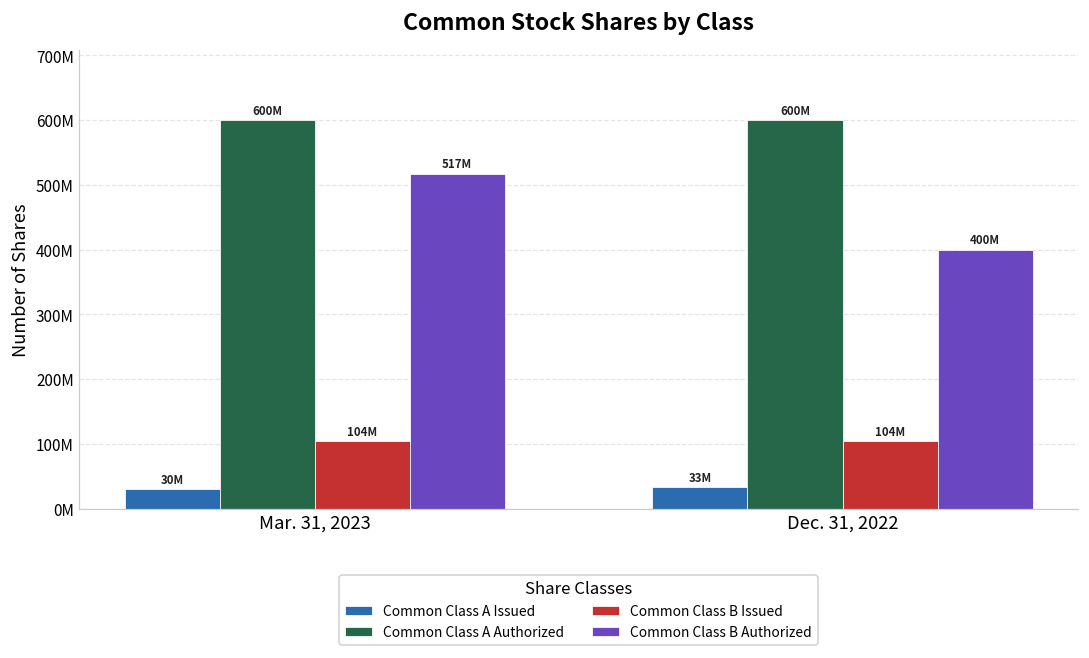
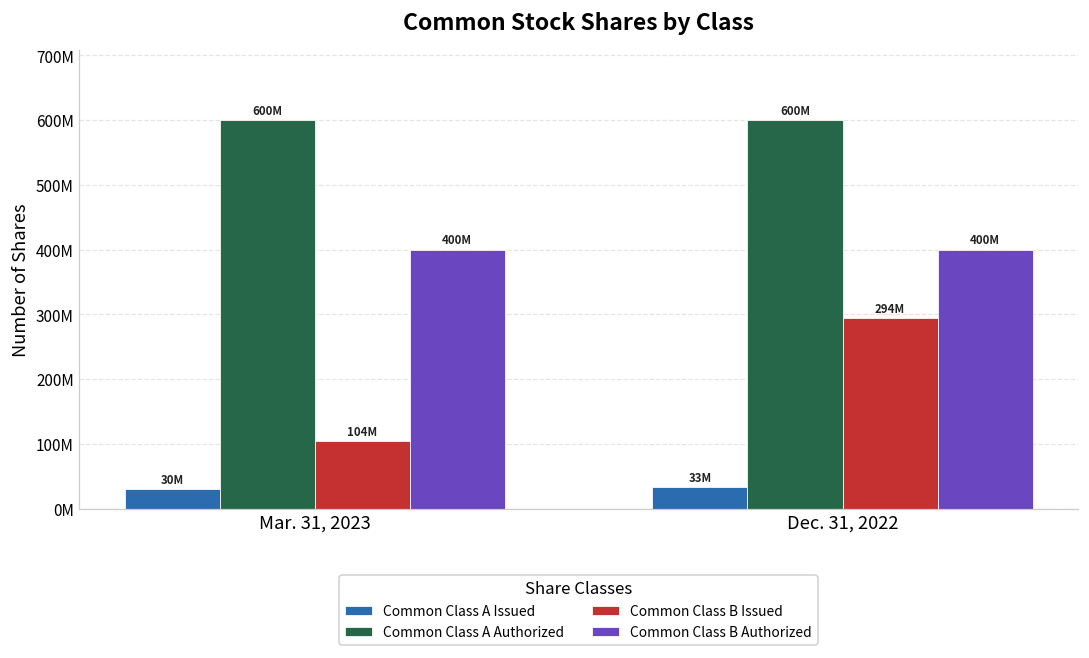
  {
    "Common Class A Issued": {
      "Mar. 31, 2023": "30M",
      "Dec. 31, 2022": "33M"
    },
    "Common Class A Authorized": {
      "Mar. 31, 2023": "600M",
      "Dec. 31, 2022": "600M"
    },
    "Common Class B Issued": {
      "Mar. 31, 2023": "104M",
-     "Dec. 31, 2022": "104M"
+     "Dec. 31, 2022": "294M"
    },
    "Common Class B Authorized": {
-     "Mar. 31, 2023": "517M",
+     "Mar. 31, 2023": "400M",
      "Dec. 31, 2022": "400M"
    }
  }
